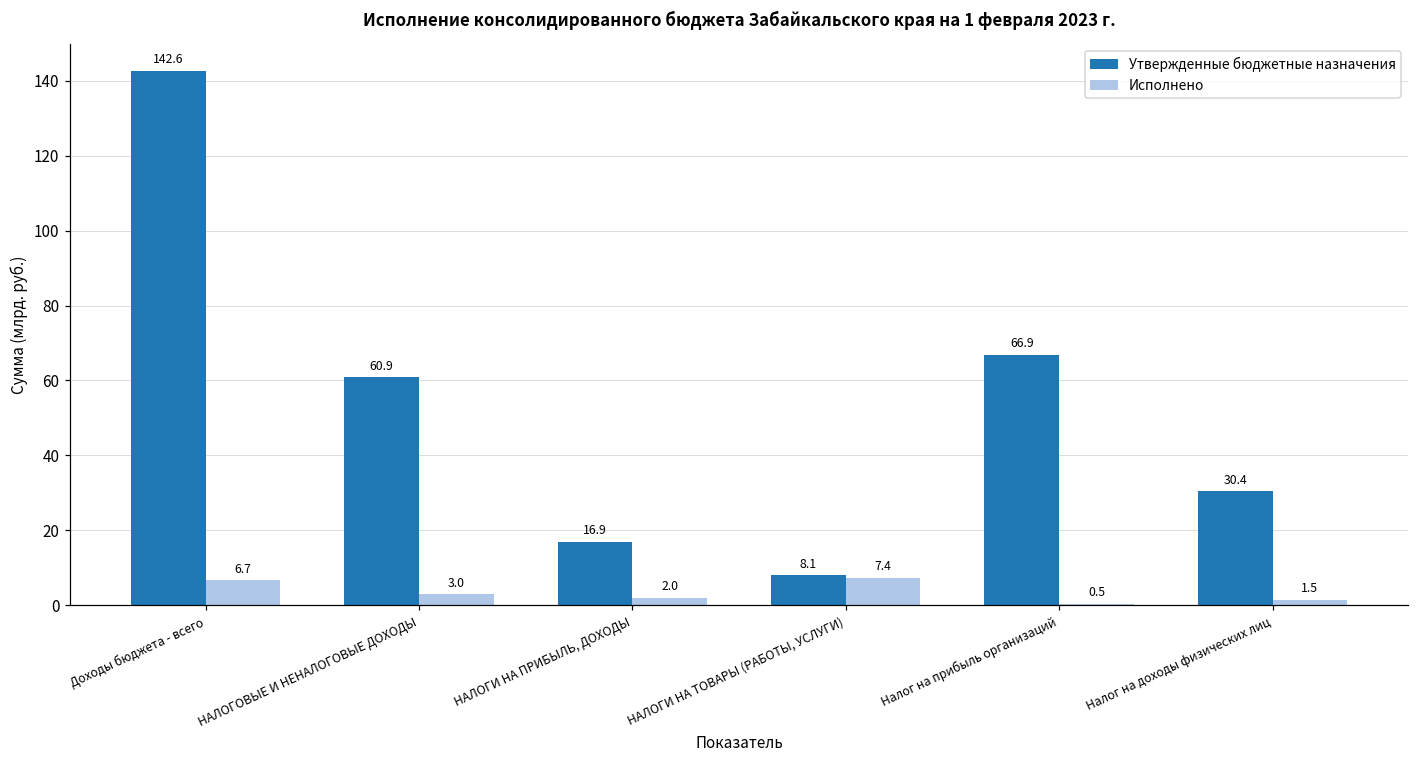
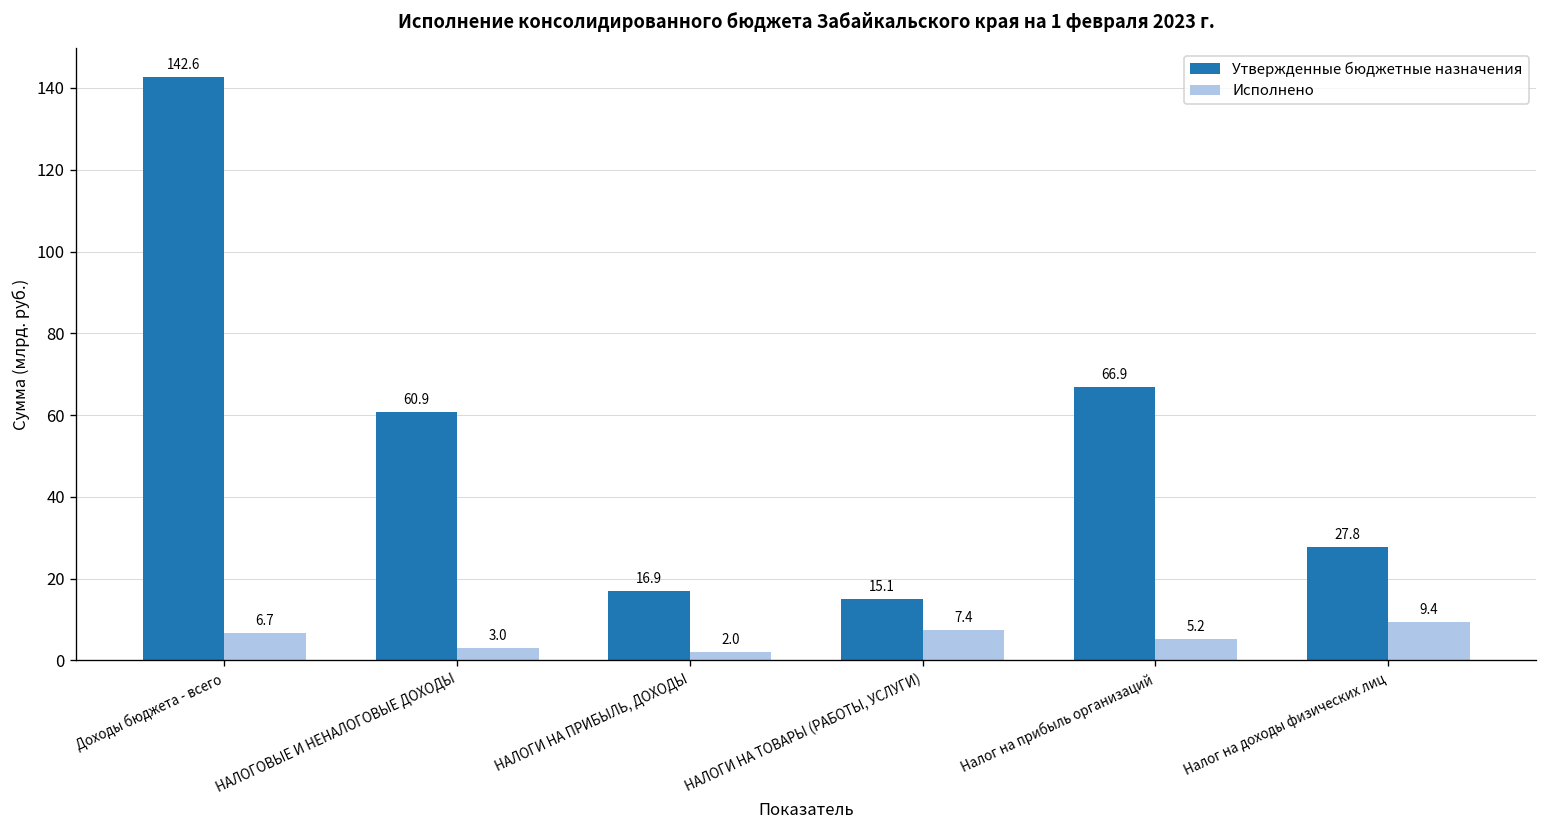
  {
    "Утвержденные бюджетные назначения": {
-     "НАЛОГИ НА ТОВАРЫ (РАБОТЫ, УСЛУГИ)": 8.1,
-     "Налог на доходы физических лиц": 30.4
+     "НАЛОГИ НА ТОВАРЫ (РАБОТЫ, УСЛУГИ)": 15.1,
+     "Налог на доходы физических лиц": 27.8
    },
    "Исполнено": {
-     "Налог на прибыль организаций": 0.5,
-     "Налог на доходы физических лиц": 1.5
+     "Налог на прибыль организаций": 5.2,
+     "Налог на доходы физических лиц": 9.4
    }
  }
